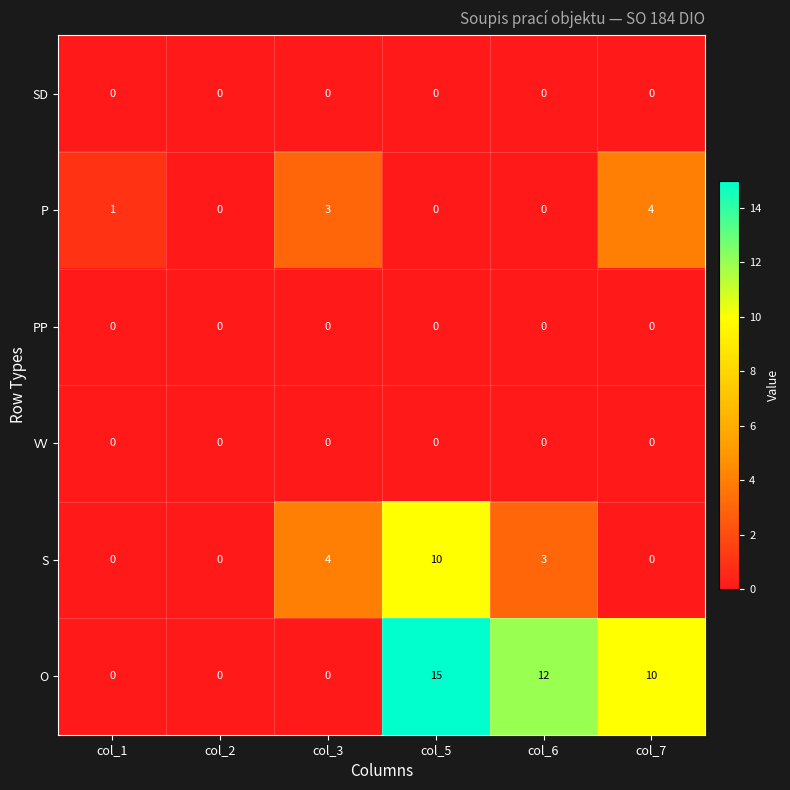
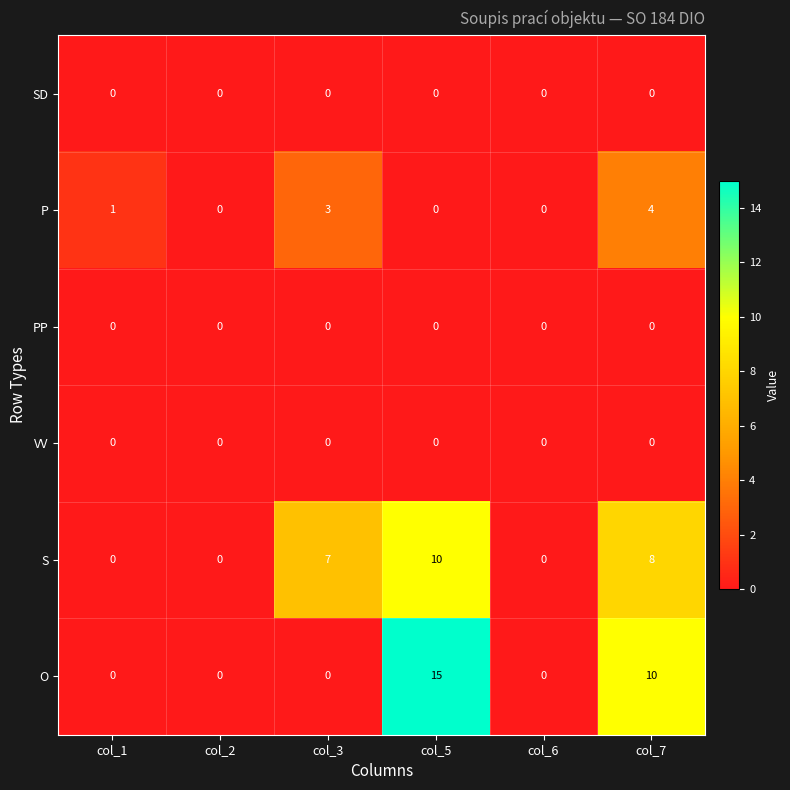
  {
    "SD": {
      "col_1": 0,
      "col_2": 0,
      "col_3": 0,
      "col_5": 0,
      "col_6": 0,
      "col_7": 0
    },
    "P": {
      "col_1": 1,
      "col_2": 0,
      "col_3": 3,
      "col_5": 0,
      "col_6": 0,
      "col_7": 4
    },
    "PP": {
      "col_1": 0,
      "col_2": 0,
      "col_3": 0,
      "col_5": 0,
      "col_6": 0,
      "col_7": 0
    },
    "VV": {
      "col_1": 0,
      "col_2": 0,
      "col_3": 0,
      "col_5": 0,
      "col_6": 0,
      "col_7": 0
    },
    "S": {
      "col_1": 0,
      "col_2": 0,
-     "col_3": 4,
+     "col_3": 7,
      "col_5": 10,
-     "col_6": 3,
-     "col_7": 0
+     "col_6": 0,
+     "col_7": 8
    },
    "O": {
      "col_1": 0,
      "col_2": 0,
      "col_3": 0,
      "col_5": 15,
-     "col_6": 12,
+     "col_6": 0,
      "col_7": 10
    }
  }
